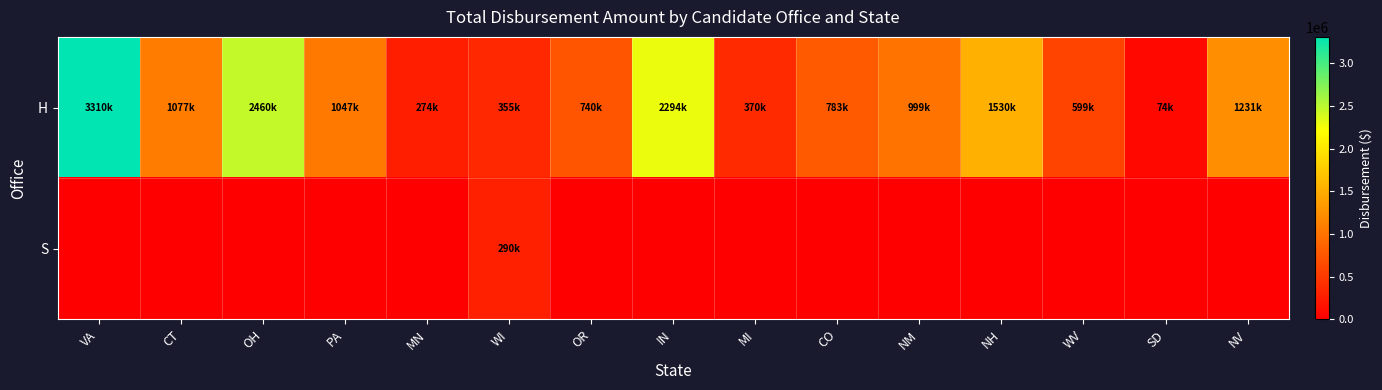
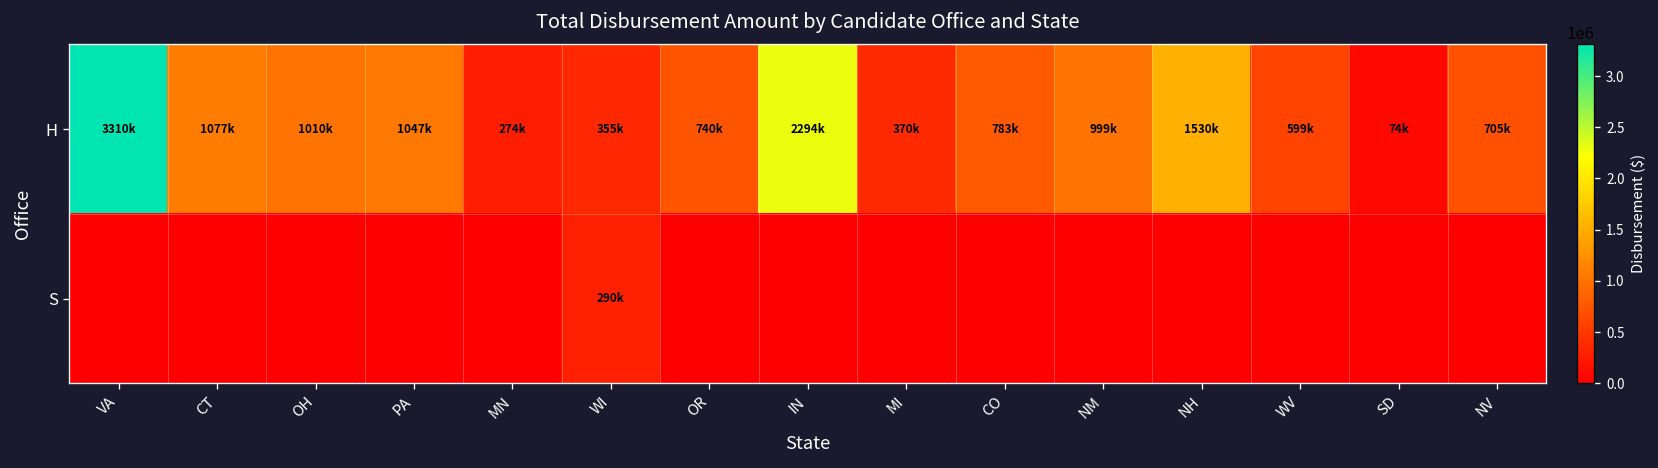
  {
    "H": {
      "VA": "3310k",
      "CT": "1077k",
-     "OH": "2460k",
+     "OH": "1010k",
      "PA": "1047k",
      "MN": "274k",
      "WI": "355k",
      "OR": "740k",
      "IN": "2294k",
      "MI": "370k",
      "CO": "783k",
      "NM": "999k",
      "NH": "1530k",
      "WV": "599k",
      "SD": "74k",
-     "NV": "1231k"
+     "NV": "705k"
    },
    "S": {
      "WI": "290k"
    }
  }
